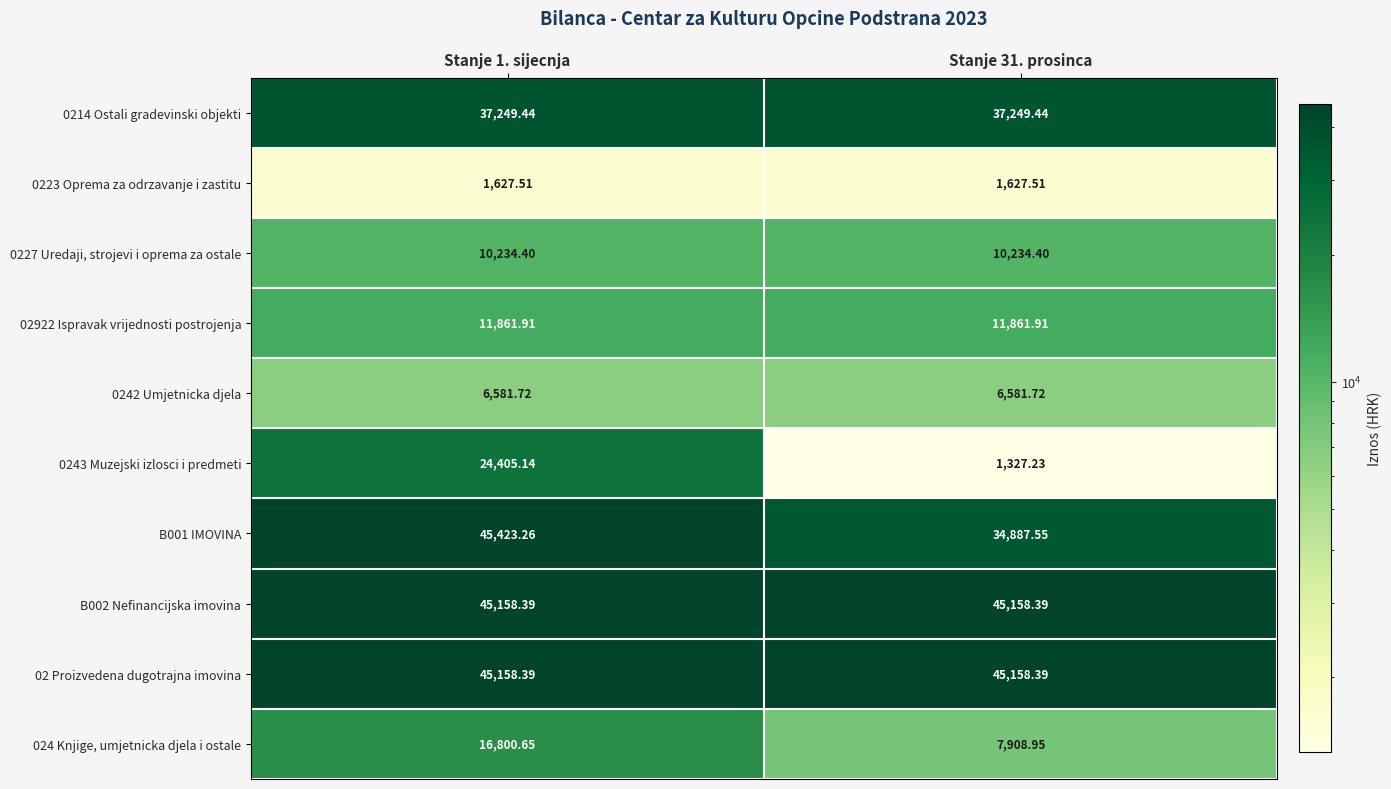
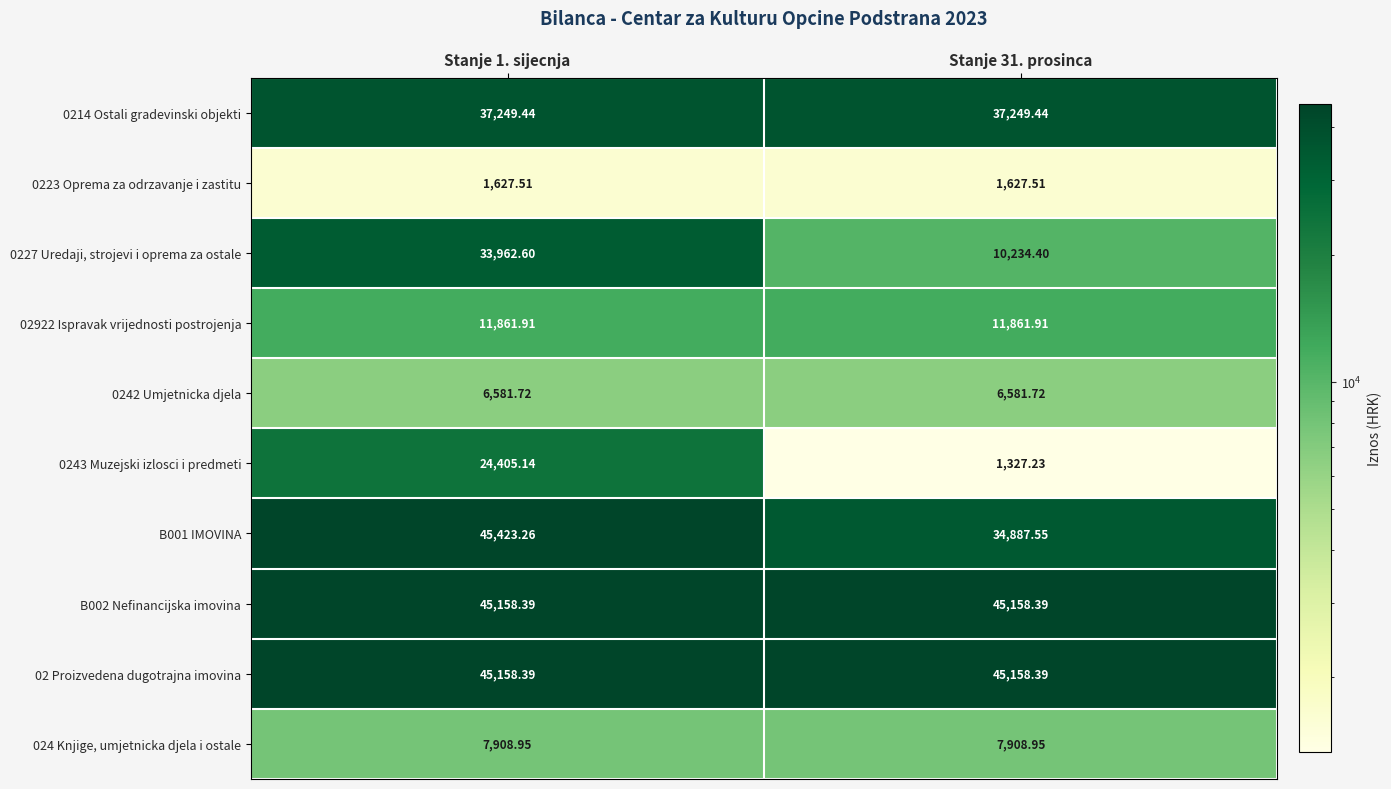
  {
    "0214 Ostali gradevinski objekti": {
      "Stanje 1. sijecnja": "37,249.44",
      "Stanje 31. prosinca": "37,249.44"
    },
    "0223 Oprema za odrzavanje i zastitu": {
      "Stanje 1. sijecnja": "1,627.51",
      "Stanje 31. prosinca": "1,627.51"
    },
    "0227 Uredaji, strojevi i oprema za ostale": {
-     "Stanje 1. sijecnja": "10,234.40",
+     "Stanje 1. sijecnja": "33,962.60",
      "Stanje 31. prosinca": "10,234.40"
    },
    "02922 Ispravak vrijednosti postrojenja": {
      "Stanje 1. sijecnja": "11,861.91",
      "Stanje 31. prosinca": "11,861.91"
    },
    "0242 Umjetnicka djela": {
      "Stanje 1. sijecnja": "6,581.72",
      "Stanje 31. prosinca": "6,581.72"
    },
    "0243 Muzejski izlosci i predmeti": {
      "Stanje 1. sijecnja": "24,405.14",
      "Stanje 31. prosinca": "1,327.23"
    },
    "B001 IMOVINA": {
      "Stanje 1. sijecnja": "45,423.26",
      "Stanje 31. prosinca": "34,887.55"
    },
    "B002 Nefinancijska imovina": {
      "Stanje 1. sijecnja": "45,158.39",
      "Stanje 31. prosinca": "45,158.39"
    },
    "02 Proizvedena dugotrajna imovina": {
      "Stanje 1. sijecnja": "45,158.39",
      "Stanje 31. prosinca": "45,158.39"
    },
    "024 Knjige, umjetnicka djela i ostale": {
-     "Stanje 1. sijecnja": "16,800.65",
+     "Stanje 1. sijecnja": "7,908.95",
      "Stanje 31. prosinca": "7,908.95"
    }
  }
